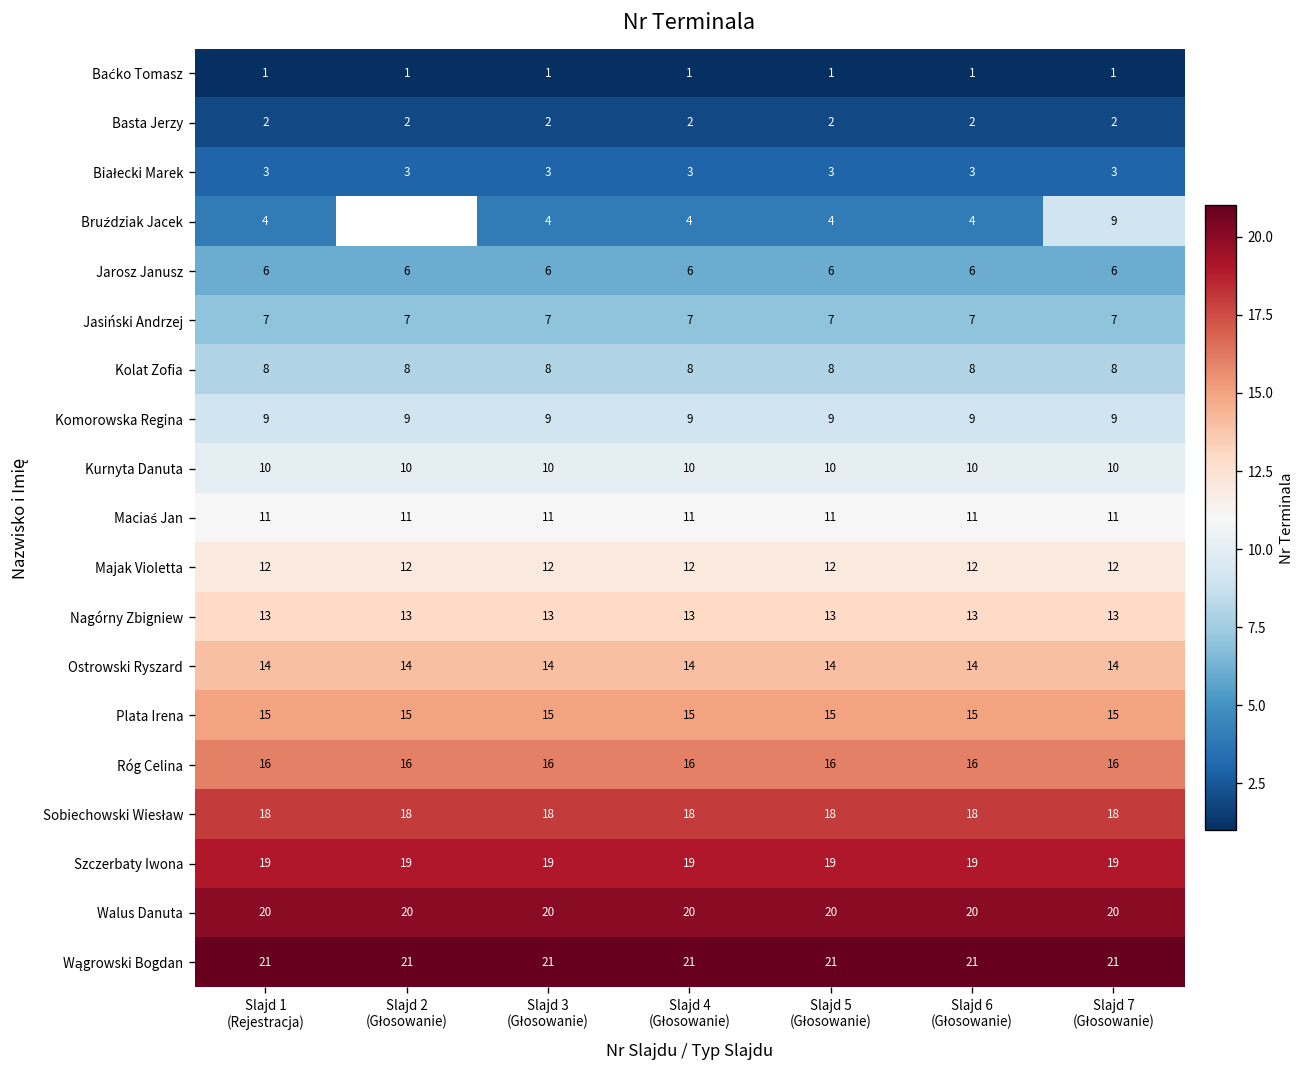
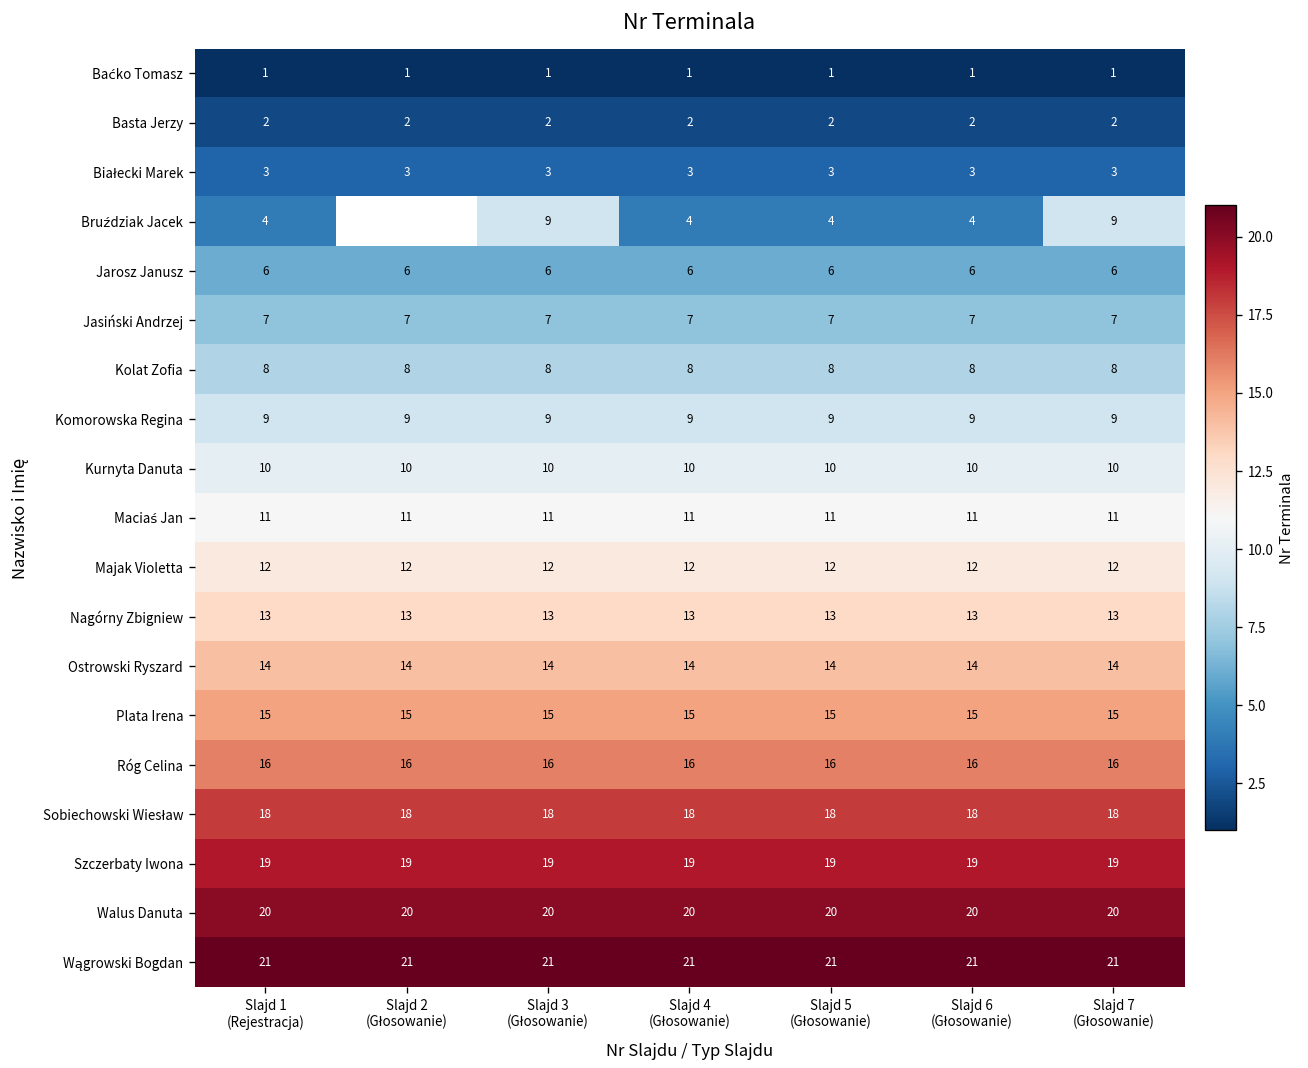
  {
    "Baćko Tomasz": {
      "Slajd 1 (Rejestracja)": 1,
      "Slajd 2 (Głosowanie)": 1,
      "Slajd 3 (Głosowanie)": 1,
      "Slajd 4 (Głosowanie)": 1,
      "Slajd 5 (Głosowanie)": 1,
      "Slajd 6 (Głosowanie)": 1,
      "Slajd 7 (Głosowanie)": 1
    },
    "Basta Jerzy": {
      "Slajd 1 (Rejestracja)": 2,
      "Slajd 2 (Głosowanie)": 2,
      "Slajd 3 (Głosowanie)": 2,
      "Slajd 4 (Głosowanie)": 2,
      "Slajd 5 (Głosowanie)": 2,
      "Slajd 6 (Głosowanie)": 2,
      "Slajd 7 (Głosowanie)": 2
    },
    "Białecki Marek": {
      "Slajd 1 (Rejestracja)": 3,
      "Slajd 2 (Głosowanie)": 3,
      "Slajd 3 (Głosowanie)": 3,
      "Slajd 4 (Głosowanie)": 3,
      "Slajd 5 (Głosowanie)": 3,
      "Slajd 6 (Głosowanie)": 3,
      "Slajd 7 (Głosowanie)": 3
    },
    "Bruździak Jacek": {
      "Slajd 1 (Rejestracja)": 4,
-     "Slajd 3 (Głosowanie)": 4,
+     "Slajd 3 (Głosowanie)": 9,
      "Slajd 4 (Głosowanie)": 4,
      "Slajd 5 (Głosowanie)": 4,
      "Slajd 6 (Głosowanie)": 4,
      "Slajd 7 (Głosowanie)": 9
    },
    "Jarosz Janusz": {
      "Slajd 1 (Rejestracja)": 6,
      "Slajd 2 (Głosowanie)": 6,
      "Slajd 3 (Głosowanie)": 6,
      "Slajd 4 (Głosowanie)": 6,
      "Slajd 5 (Głosowanie)": 6,
      "Slajd 6 (Głosowanie)": 6,
      "Slajd 7 (Głosowanie)": 6
    },
    "Jasiński Andrzej": {
      "Slajd 1 (Rejestracja)": 7,
      "Slajd 2 (Głosowanie)": 7,
      "Slajd 3 (Głosowanie)": 7,
      "Slajd 4 (Głosowanie)": 7,
      "Slajd 5 (Głosowanie)": 7,
      "Slajd 6 (Głosowanie)": 7,
      "Slajd 7 (Głosowanie)": 7
    },
    "Kolat Zofia": {
      "Slajd 1 (Rejestracja)": 8,
      "Slajd 2 (Głosowanie)": 8,
      "Slajd 3 (Głosowanie)": 8,
      "Slajd 4 (Głosowanie)": 8,
      "Slajd 5 (Głosowanie)": 8,
      "Slajd 6 (Głosowanie)": 8,
      "Slajd 7 (Głosowanie)": 8
    },
    "Komorowska Regina": {
      "Slajd 1 (Rejestracja)": 9,
      "Slajd 2 (Głosowanie)": 9,
      "Slajd 3 (Głosowanie)": 9,
      "Slajd 4 (Głosowanie)": 9,
      "Slajd 5 (Głosowanie)": 9,
      "Slajd 6 (Głosowanie)": 9,
      "Slajd 7 (Głosowanie)": 9
    },
    "Kurnyta Danuta": {
      "Slajd 1 (Rejestracja)": 10,
      "Slajd 2 (Głosowanie)": 10,
      "Slajd 3 (Głosowanie)": 10,
      "Slajd 4 (Głosowanie)": 10,
      "Slajd 5 (Głosowanie)": 10,
      "Slajd 6 (Głosowanie)": 10,
      "Slajd 7 (Głosowanie)": 10
    },
    "Maciaś Jan": {
      "Slajd 1 (Rejestracja)": 11,
      "Slajd 2 (Głosowanie)": 11,
      "Slajd 3 (Głosowanie)": 11,
      "Slajd 4 (Głosowanie)": 11,
      "Slajd 5 (Głosowanie)": 11,
      "Slajd 6 (Głosowanie)": 11,
      "Slajd 7 (Głosowanie)": 11
    },
    "Majak Violetta": {
      "Slajd 1 (Rejestracja)": 12,
      "Slajd 2 (Głosowanie)": 12,
      "Slajd 3 (Głosowanie)": 12,
      "Slajd 4 (Głosowanie)": 12,
      "Slajd 5 (Głosowanie)": 12,
      "Slajd 6 (Głosowanie)": 12,
      "Slajd 7 (Głosowanie)": 12
    },
    "Nagórny Zbigniew": {
      "Slajd 1 (Rejestracja)": 13,
      "Slajd 2 (Głosowanie)": 13,
      "Slajd 3 (Głosowanie)": 13,
      "Slajd 4 (Głosowanie)": 13,
      "Slajd 5 (Głosowanie)": 13,
      "Slajd 6 (Głosowanie)": 13,
      "Slajd 7 (Głosowanie)": 13
    },
    "Ostrowski Ryszard": {
      "Slajd 1 (Rejestracja)": 14,
      "Slajd 2 (Głosowanie)": 14,
      "Slajd 3 (Głosowanie)": 14,
      "Slajd 4 (Głosowanie)": 14,
      "Slajd 5 (Głosowanie)": 14,
      "Slajd 6 (Głosowanie)": 14,
      "Slajd 7 (Głosowanie)": 14
    },
    "Plata Irena": {
      "Slajd 1 (Rejestracja)": 15,
      "Slajd 2 (Głosowanie)": 15,
      "Slajd 3 (Głosowanie)": 15,
      "Slajd 4 (Głosowanie)": 15,
      "Slajd 5 (Głosowanie)": 15,
      "Slajd 6 (Głosowanie)": 15,
      "Slajd 7 (Głosowanie)": 15
    },
    "Róg Celina": {
      "Slajd 1 (Rejestracja)": 16,
      "Slajd 2 (Głosowanie)": 16,
      "Slajd 3 (Głosowanie)": 16,
      "Slajd 4 (Głosowanie)": 16,
      "Slajd 5 (Głosowanie)": 16,
      "Slajd 6 (Głosowanie)": 16,
      "Slajd 7 (Głosowanie)": 16
    },
    "Sobiechowski Wiesław": {
      "Slajd 1 (Rejestracja)": 18,
      "Slajd 2 (Głosowanie)": 18,
      "Slajd 3 (Głosowanie)": 18,
      "Slajd 4 (Głosowanie)": 18,
      "Slajd 5 (Głosowanie)": 18,
      "Slajd 6 (Głosowanie)": 18,
      "Slajd 7 (Głosowanie)": 18
    },
    "Szczerbaty Iwona": {
      "Slajd 1 (Rejestracja)": 19,
      "Slajd 2 (Głosowanie)": 19,
      "Slajd 3 (Głosowanie)": 19,
      "Slajd 4 (Głosowanie)": 19,
      "Slajd 5 (Głosowanie)": 19,
      "Slajd 6 (Głosowanie)": 19,
      "Slajd 7 (Głosowanie)": 19
    },
    "Walus Danuta": {
      "Slajd 1 (Rejestracja)": 20,
      "Slajd 2 (Głosowanie)": 20,
      "Slajd 3 (Głosowanie)": 20,
      "Slajd 4 (Głosowanie)": 20,
      "Slajd 5 (Głosowanie)": 20,
      "Slajd 6 (Głosowanie)": 20,
      "Slajd 7 (Głosowanie)": 20
    },
    "Wągrowski Bogdan": {
      "Slajd 1 (Rejestracja)": 21,
      "Slajd 2 (Głosowanie)": 21,
      "Slajd 3 (Głosowanie)": 21,
      "Slajd 4 (Głosowanie)": 21,
      "Slajd 5 (Głosowanie)": 21,
      "Slajd 6 (Głosowanie)": 21,
      "Slajd 7 (Głosowanie)": 21
    }
  }
